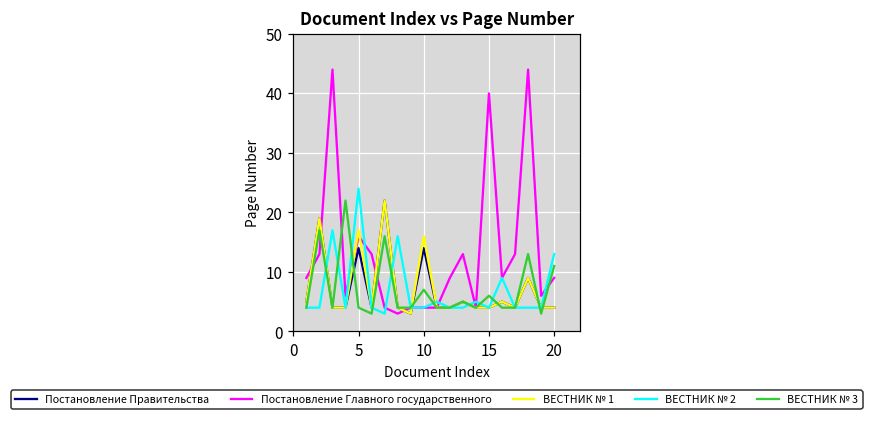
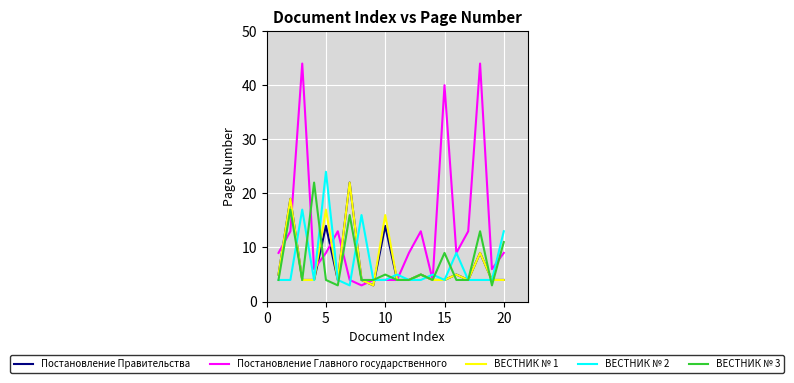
  {
    "Постановление Правительства": {
      "5": 14,
      "10": 14
    },
    "Постановление Главного государственного": {
-     "5": 16,
+     "5": 9,
      "15": 40,
      "20": 9
    },
    "ВЕСТНИК № 1": {
      "5": 17,
      "10": 16
    },
    "ВЕСТНИК № 2": {
      "5": 24,
      "20": 13
    },
    "ВЕСТНИК № 3": {
      "5": 4,
-     "10": 7,
-     "15": 6,
+     "10": 5,
+     "15": 9,
      "20": 11
    }
  }
